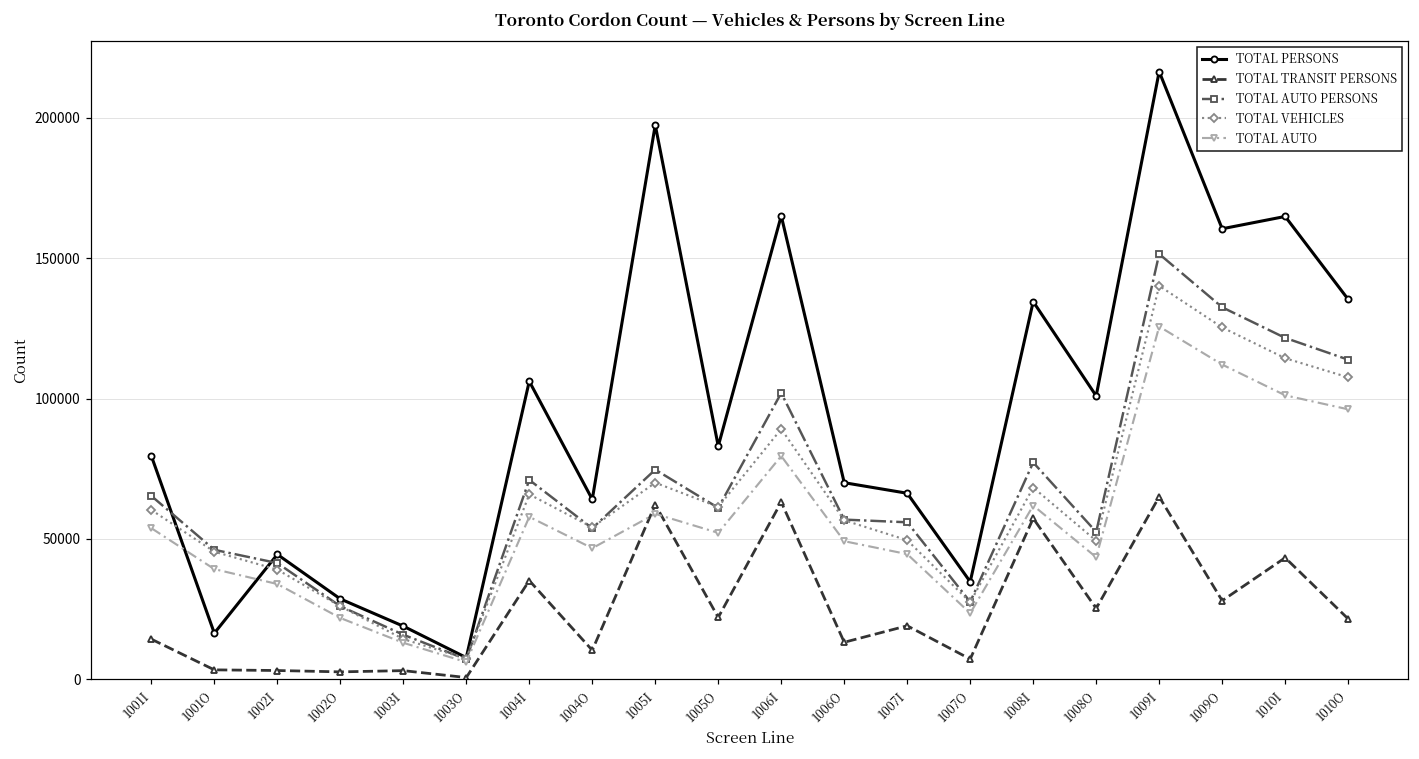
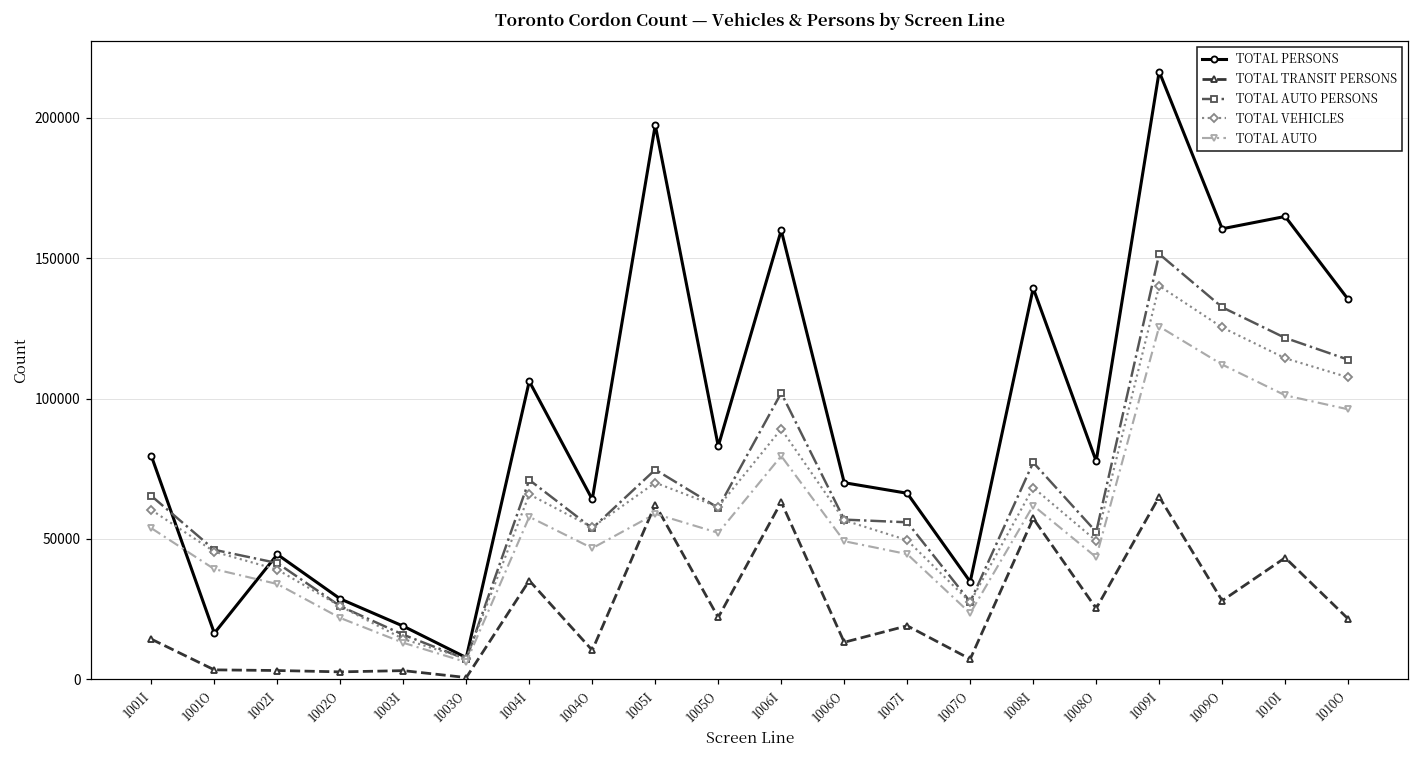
  {
    "TOTAL PERSONS": {
      "1001I": 80000,
      "1001O": 16000,
      "1002I": 44000,
      "1002O": 29000,
      "1003I": 19000,
      "1004I": 106000,
      "1004O": 64000,
      "1005I": 197000,
      "1005O": 83000,
-     "1006I": 165000,
+     "1006I": 160000,
      "1006O": 70000,
      "1007I": 66000,
      "1007O": 35000,
-     "1008I": 135000,
-     "1008O": 101000,
+     "1008I": 139000,
+     "1008O": 78000,
      "1009I": 216000,
      "1009O": 160000,
      "1010I": 165000,
      "1010O": 135000
    }
  }
